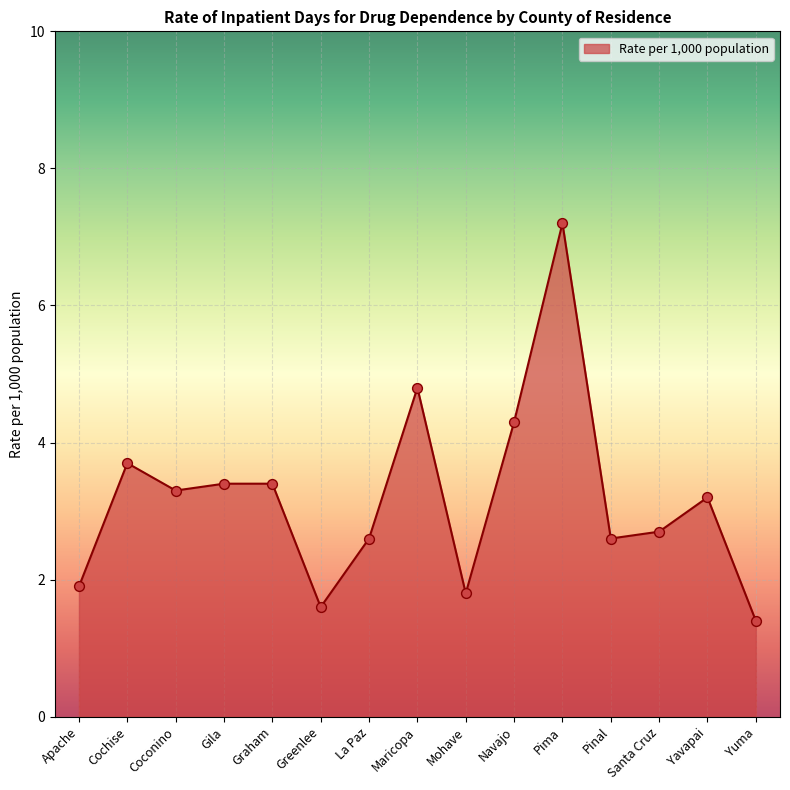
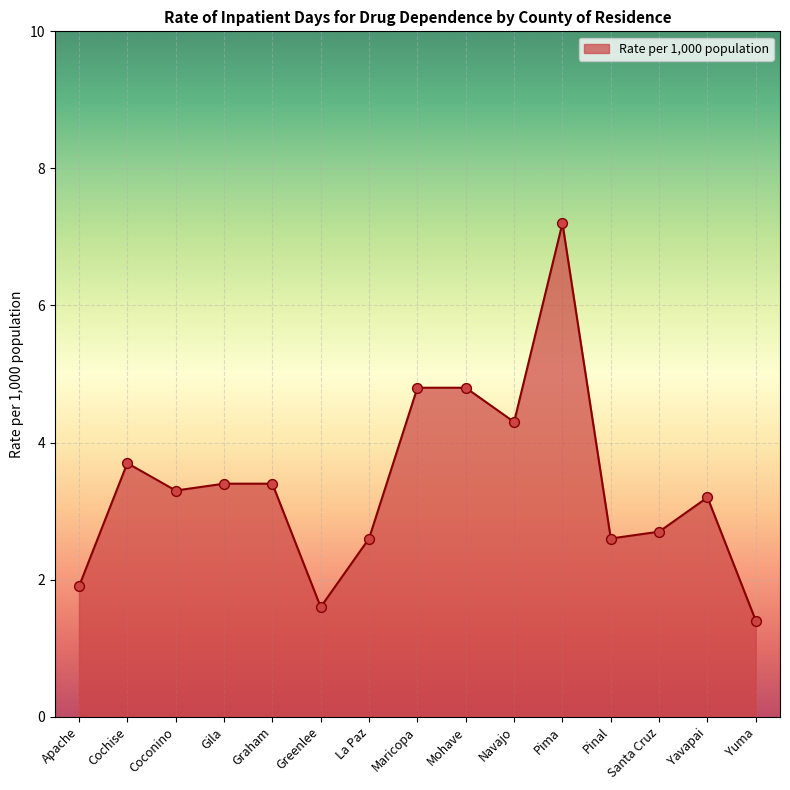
  {
    "Apache": 1.9,
    "Cochise": 3.7,
    "Coconino": 3.3,
    "Gila": 3.4,
    "Graham": 3.4,
    "Greenlee": 1.6,
    "La Paz": 2.6,
    "Maricopa": 4.8,
-   "Mohave": 1.8,
+   "Mohave": 4.8,
    "Navajo": 4.3,
    "Pima": 7.2,
    "Pinal": 2.6,
    "Santa Cruz": 2.7,
    "Yavapai": 3.2,
    "Yuma": 1.4
  }
